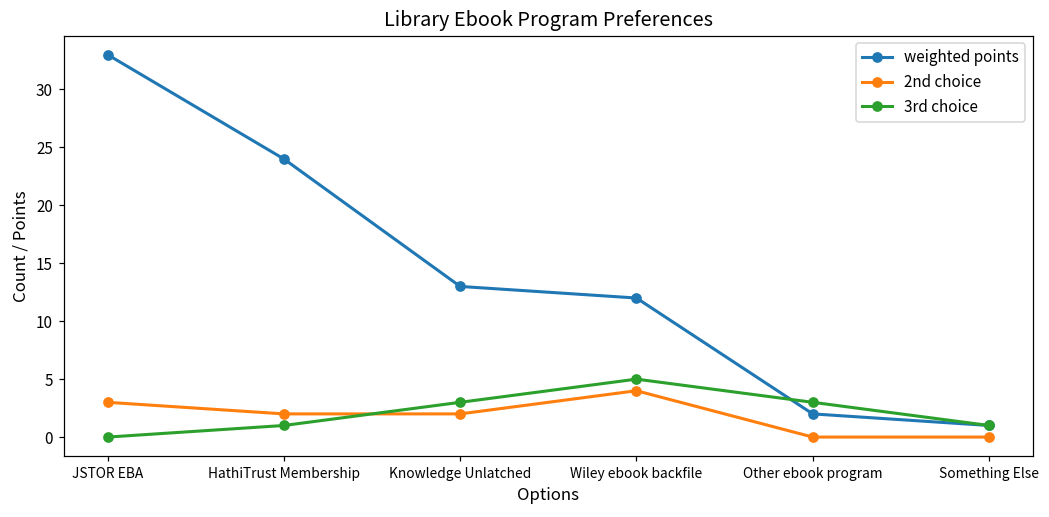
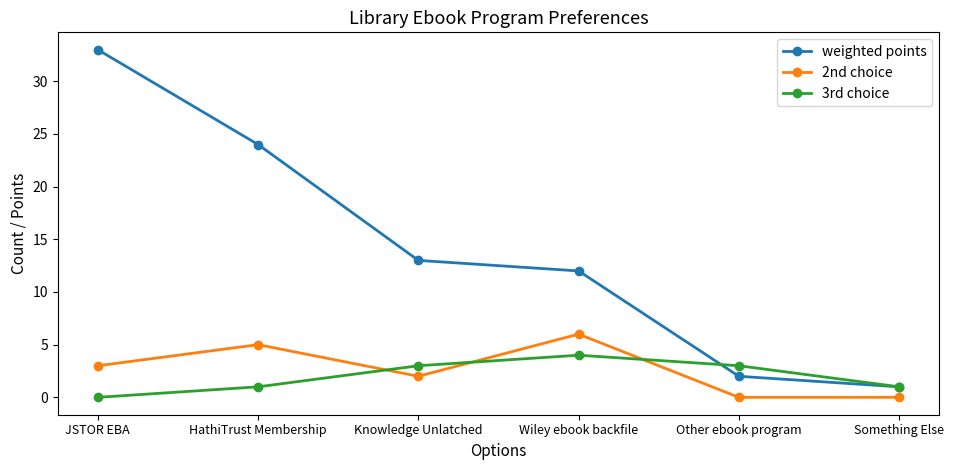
  {
    "weighted points": {
      "JSTOR EBA": 33,
      "HathiTrust Membership": 24,
      "Knowledge Unlatched": 13,
      "Wiley ebook backfile": 12,
      "Other ebook program": 2
    },
    "2nd choice": {
      "JSTOR EBA": 3,
-     "HathiTrust Membership": 2,
+     "HathiTrust Membership": 5,
      "Knowledge Unlatched": 2,
-     "Wiley ebook backfile": 4,
+     "Wiley ebook backfile": 6,
      "Other ebook program": 0,
      "Something Else": 0
    },
    "3rd choice": {
      "JSTOR EBA": 0,
      "HathiTrust Membership": 1,
      "Knowledge Unlatched": 3,
-     "Wiley ebook backfile": 5,
+     "Wiley ebook backfile": 4,
      "Other ebook program": 3
    }
  }
